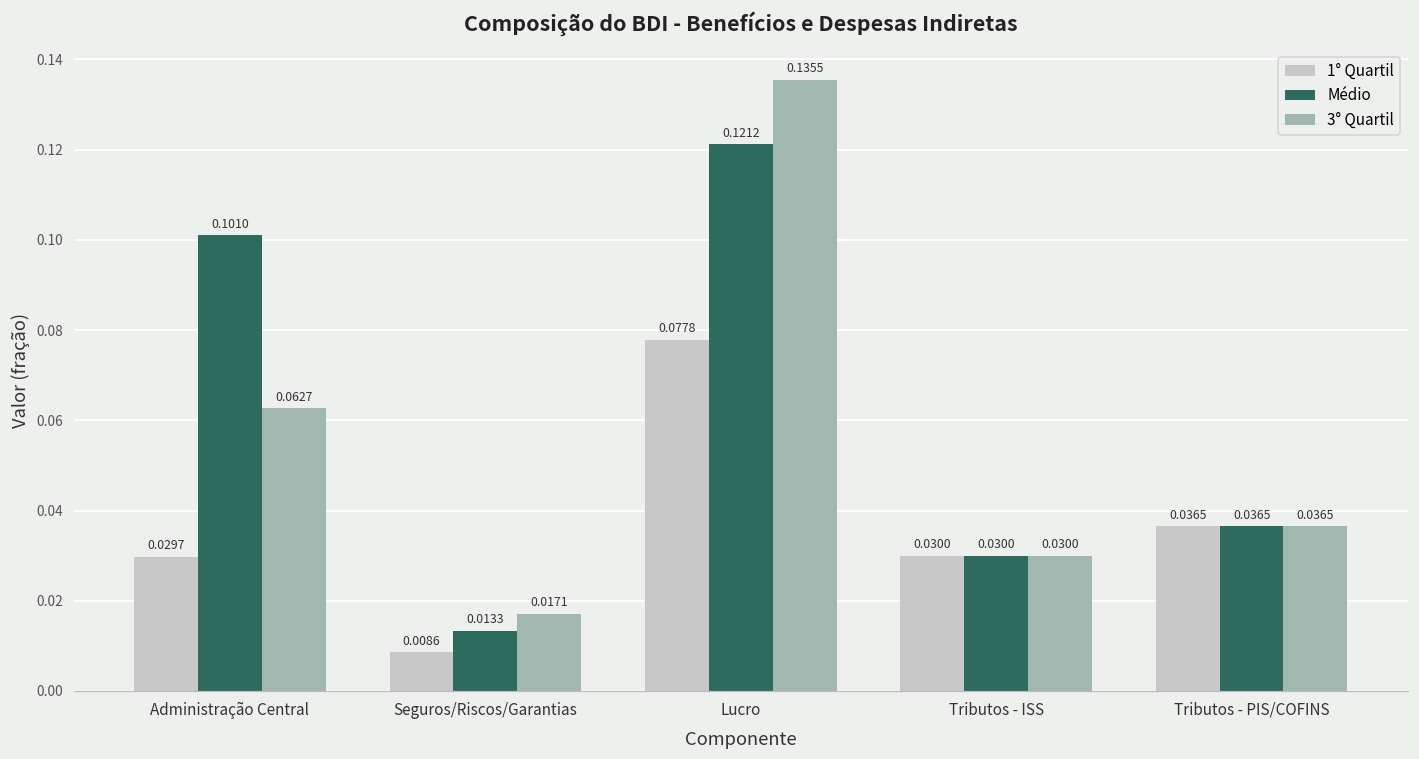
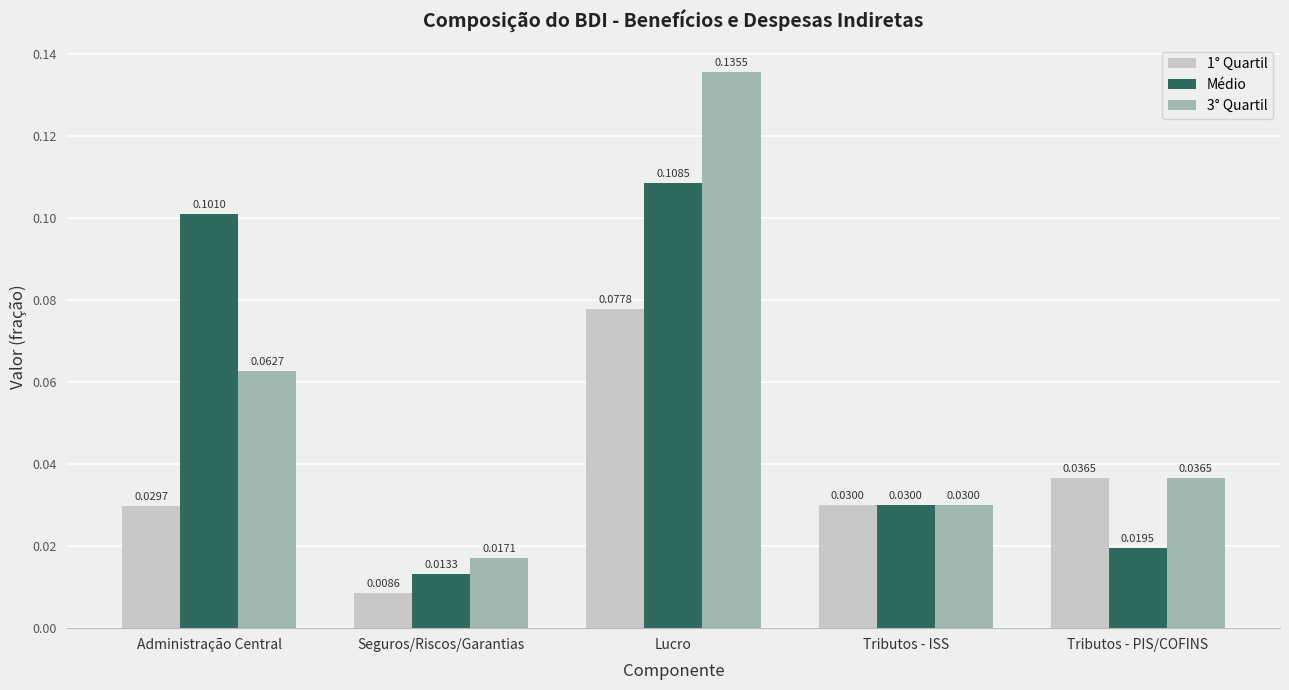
  {
    "Médio": {
      "Administração Central": 0.1010,
      "Seguros/Riscos/Garantias": 0.0133,
-     "Lucro": 0.1212,
+     "Lucro": 0.1085,
      "Tributos - ISS": 0.0300,
-     "Tributos - PIS/COFINS": 0.0365
+     "Tributos - PIS/COFINS": 0.0195
    }
  }
